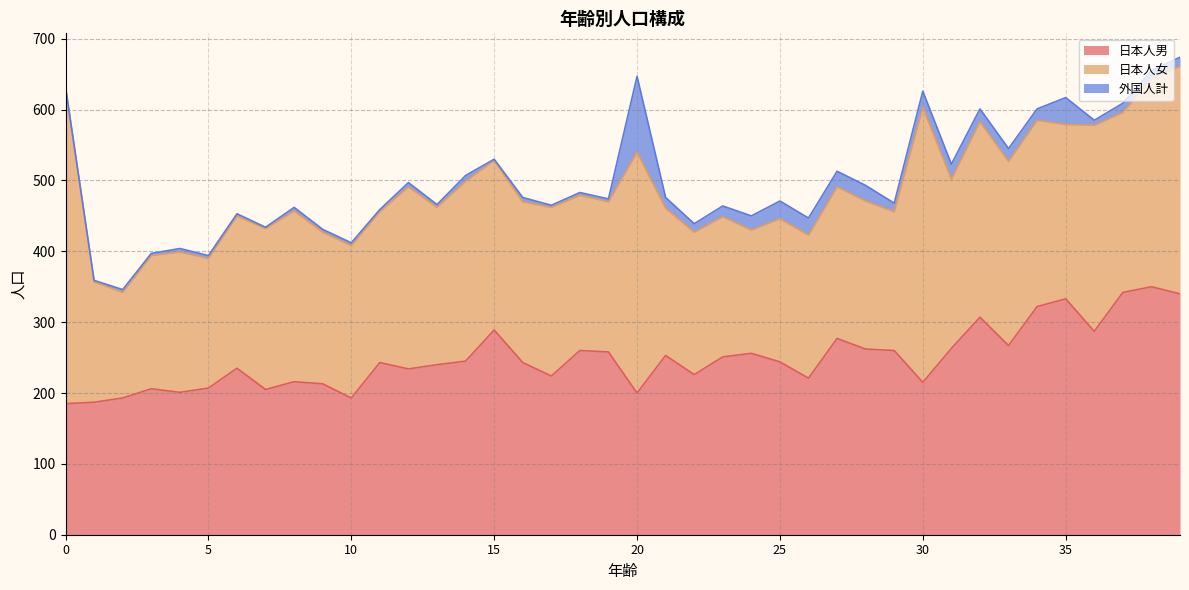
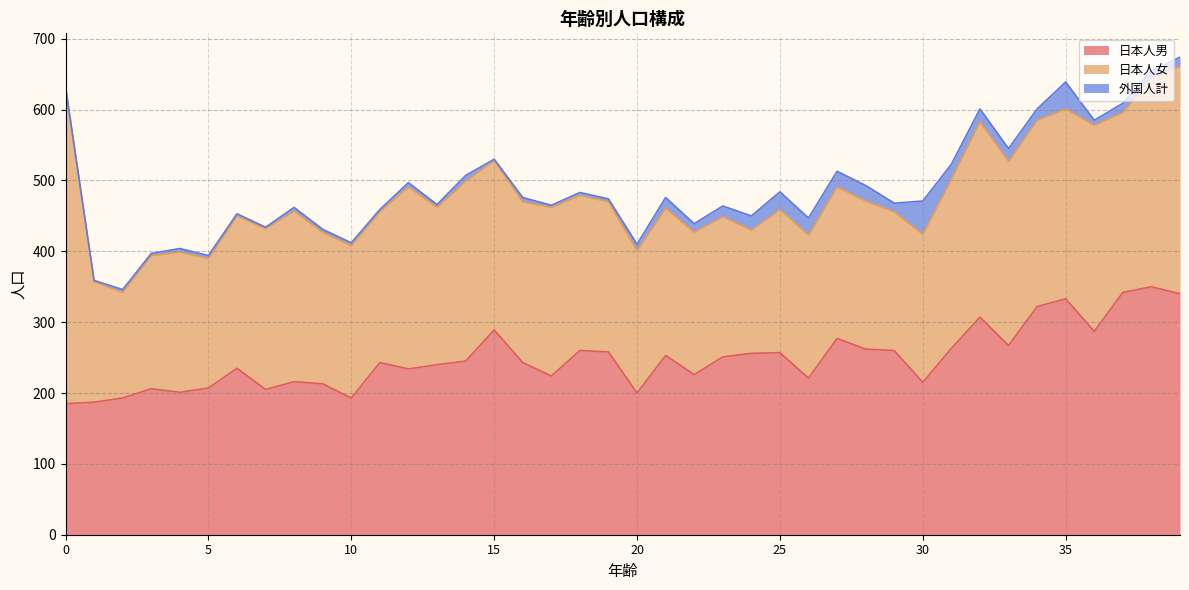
  {
    "日本人男": {
      "0": 190,
      "5": 210,
      "10": 190,
      "15": 290,
      "20": 200,
-     "25": 240,
+     "25": 260,
      "30": 220,
      "35": 330
    },
    "日本人女": {
      "5": 180,
      "10": 220,
-     "20": 340,
+     "20": 200,
      "25": 200,
-     "30": 390,
-     "35": 250
+     "30": 210,
+     "35": 270
    },
    "外国人計": {
      "5": 0,
      "10": 0,
-     "20": 110,
+     "20": 10,
      "25": 30,
-     "30": 20,
+     "30": 50,
      "35": 40
    }
  }
